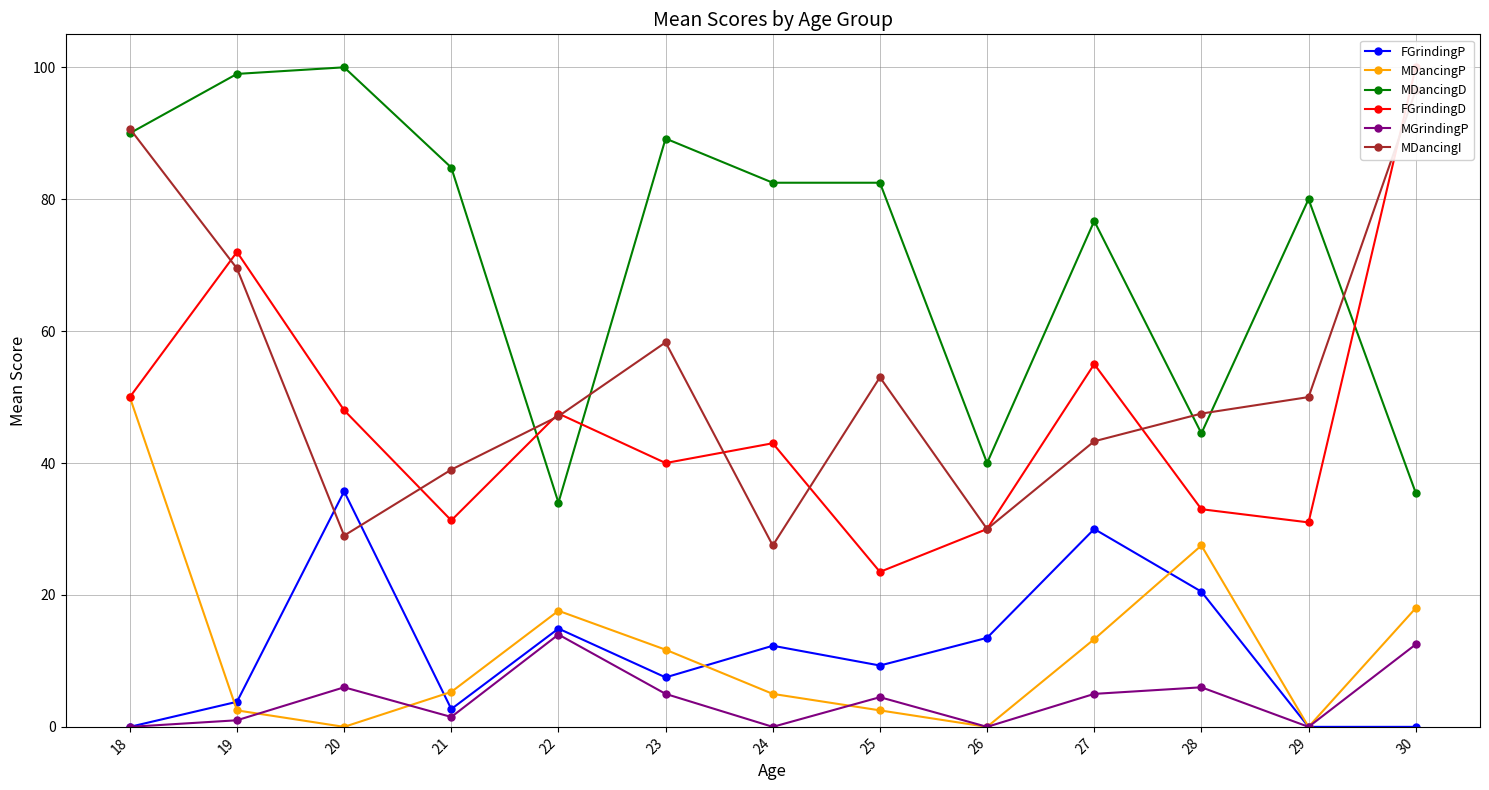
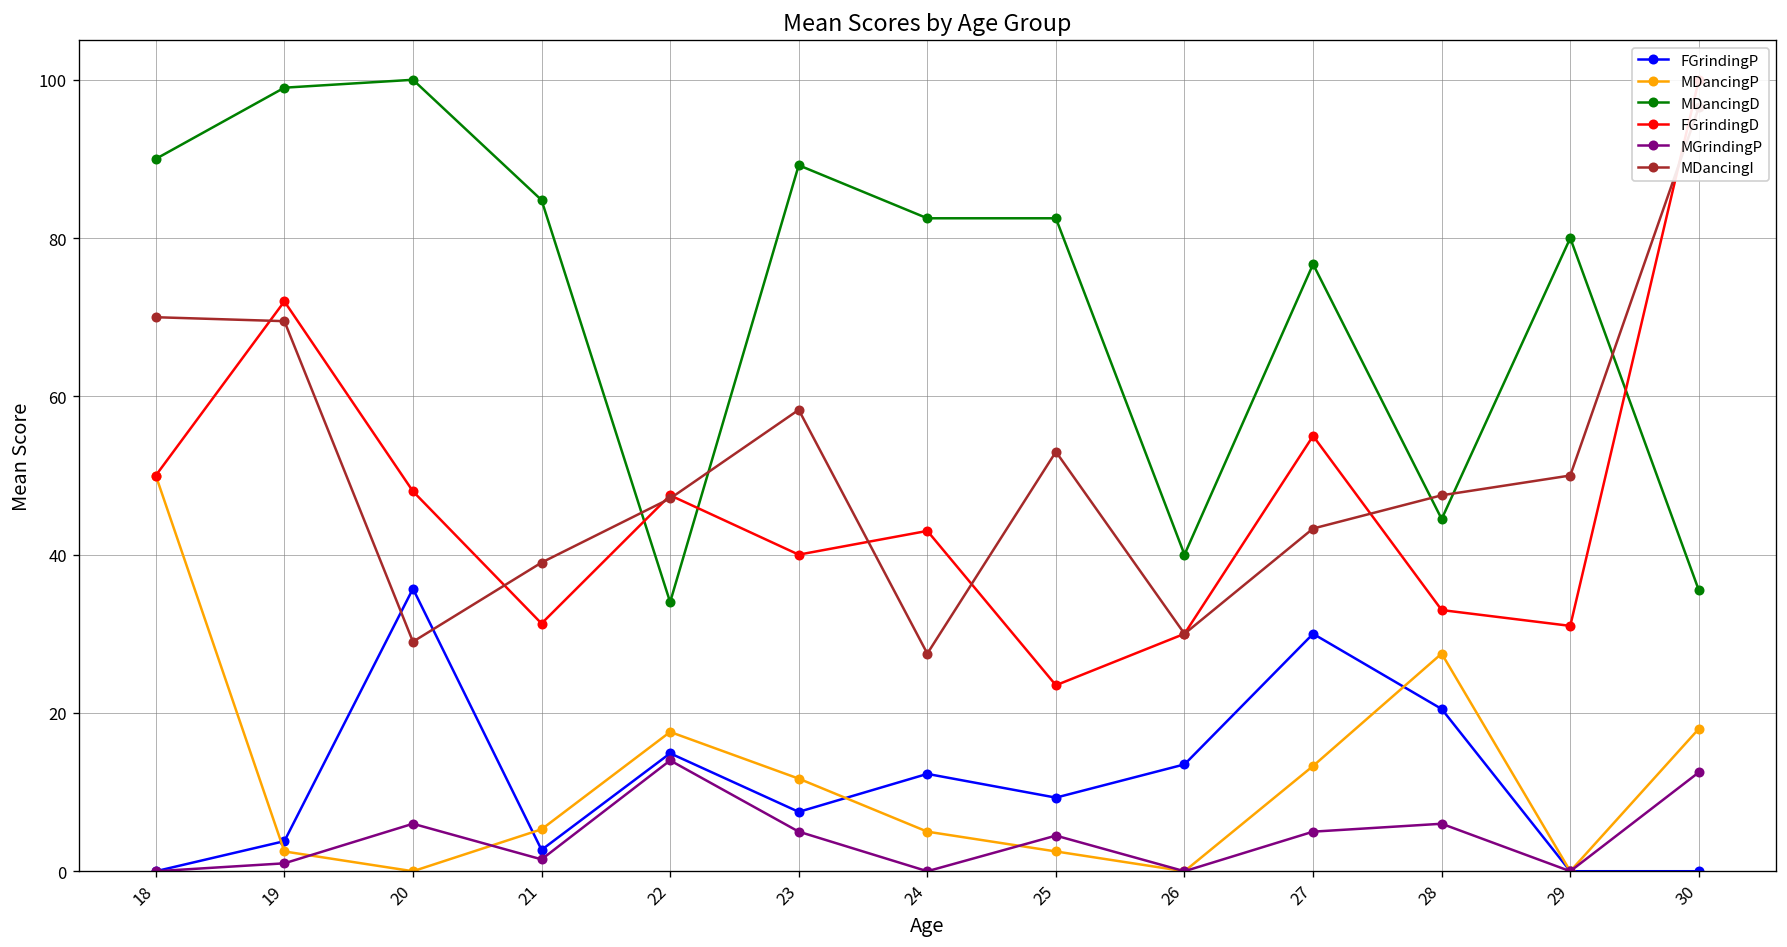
  {
    "FGrindingP": {
      "19": 4,
      "20": 36,
      "21": 3,
      "22": 15,
      "23": 8,
      "24": 12,
      "25": 9,
      "26": 14,
      "27": 30,
      "28": 21,
      "30": 0
    },
    "MDancingP": {
      "19": 3,
      "20": 0,
      "21": 5,
      "22": 18,
      "23": 12,
      "24": 5,
      "25": 3,
      "27": 13,
      "28": 28,
      "30": 18
    },
    "MDancingD": {
      "18": 90,
      "19": 99,
      "20": 100,
      "21": 85,
      "22": 34,
      "23": 89,
      "24": 83,
      "25": 83,
      "26": 40,
      "27": 77,
      "28": 45,
      "29": 80,
      "30": 36
    },
    "FGrindingD": {
      "19": 72,
      "20": 48,
      "21": 31,
      "22": 48,
      "23": 40,
      "24": 43,
      "25": 24,
      "27": 55,
      "28": 33,
      "29": 31
    },
    "MGrindingP": {
      "19": 1,
      "20": 6,
      "21": 2,
      "22": 14,
      "23": 5,
      "24": 0,
      "25": 5,
      "27": 5,
      "28": 6,
      "30": 13
    },
    "MDancingI": {
-     "18": 91,
+     "18": 70,
      "19": 70,
      "20": 29,
      "21": 39,
      "22": 47,
      "23": 58,
      "24": 28,
      "25": 53,
      "27": 43,
      "28": 48,
      "29": 50
    }
  }
